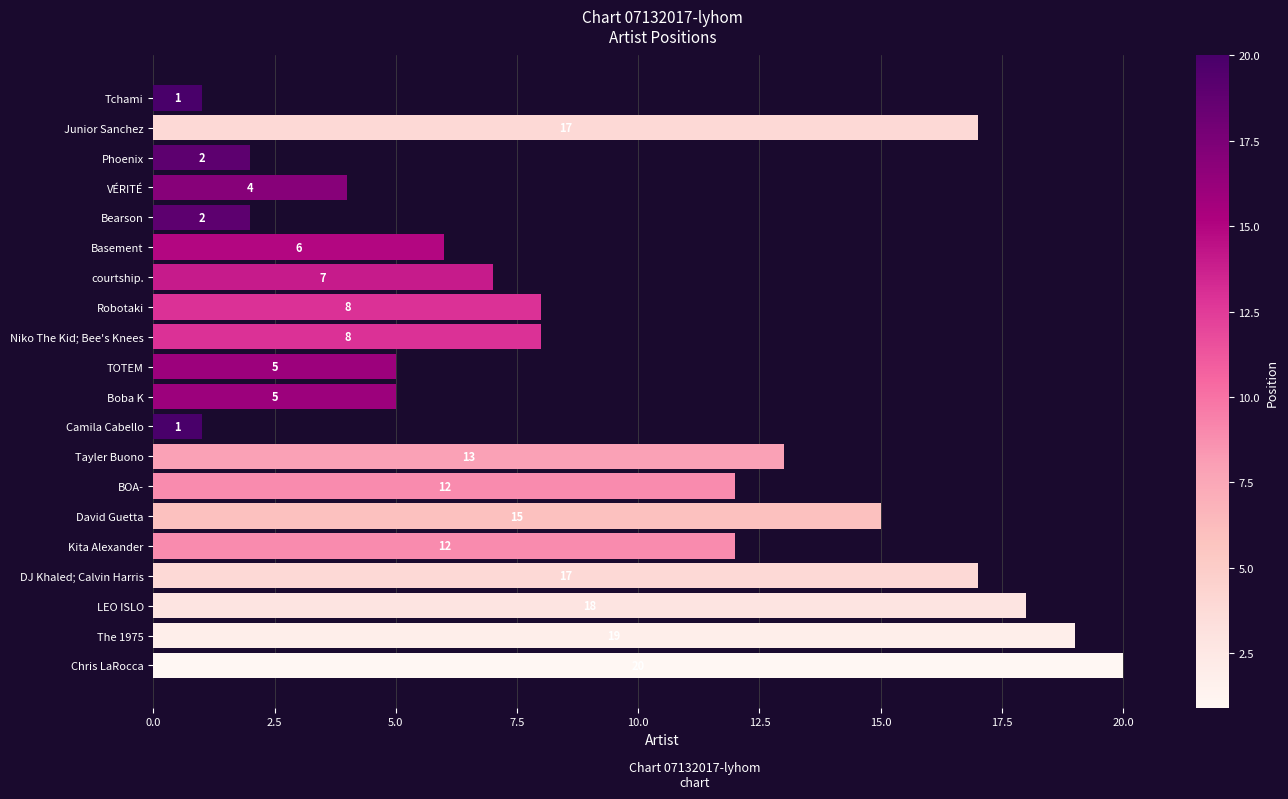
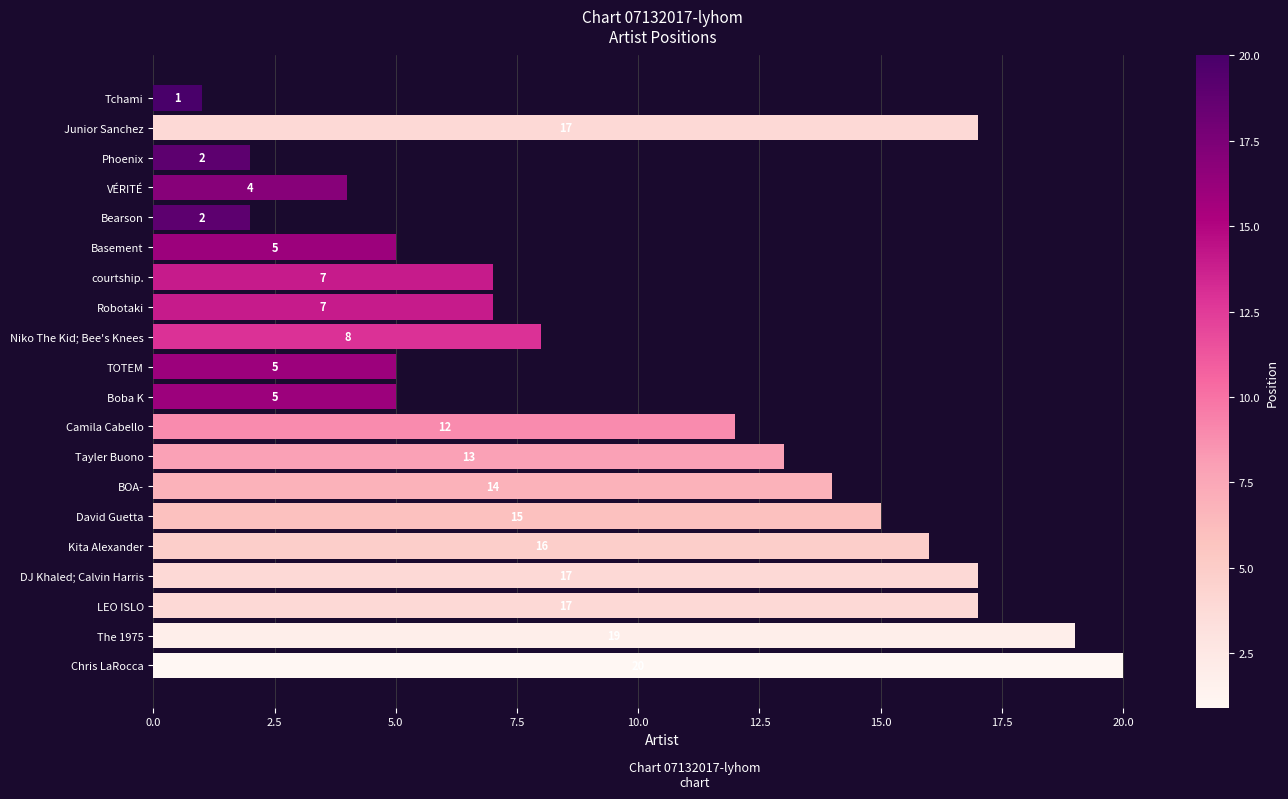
  {
    "Tchami": 1,
    "Phoenix": 2,
    "VÉRITÉ": 4,
    "Bearson": 2,
-   "Basement": 6,
+   "Basement": 5,
    "courtship.": 7,
-   "Robotaki": 8,
+   "Robotaki": 7,
    "Niko The Kid; Bee's Knees": 8,
    "TOTEM": 5,
    "Boba K": 5,
-   "Camila Cabello": 1,
+   "Camila Cabello": 12,
    "Tayler Buono": 13,
-   "BOA-": 12,
+   "BOA-": 14,
    "David Guetta": 15,
-   "Kita Alexander": 12,
-   "LEO ISLO": 18
+   "Kita Alexander": 16,
+   "LEO ISLO": 17
  }
